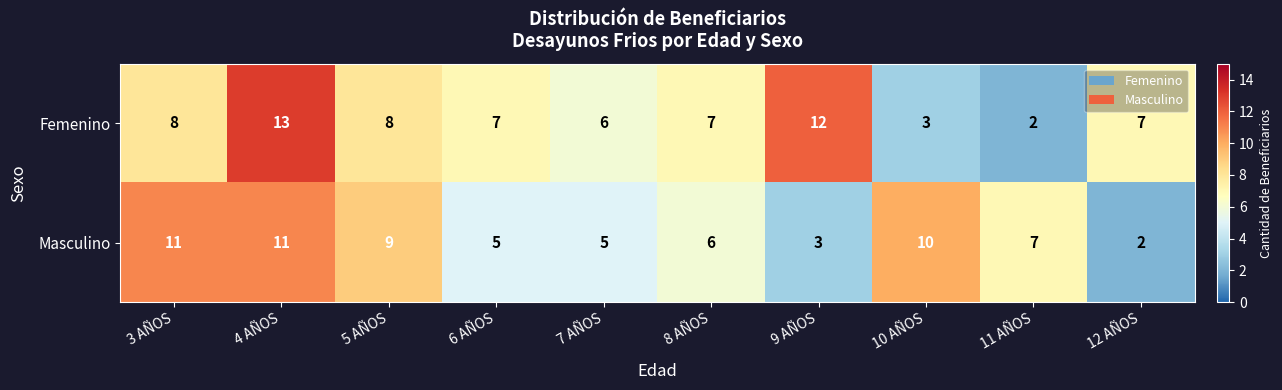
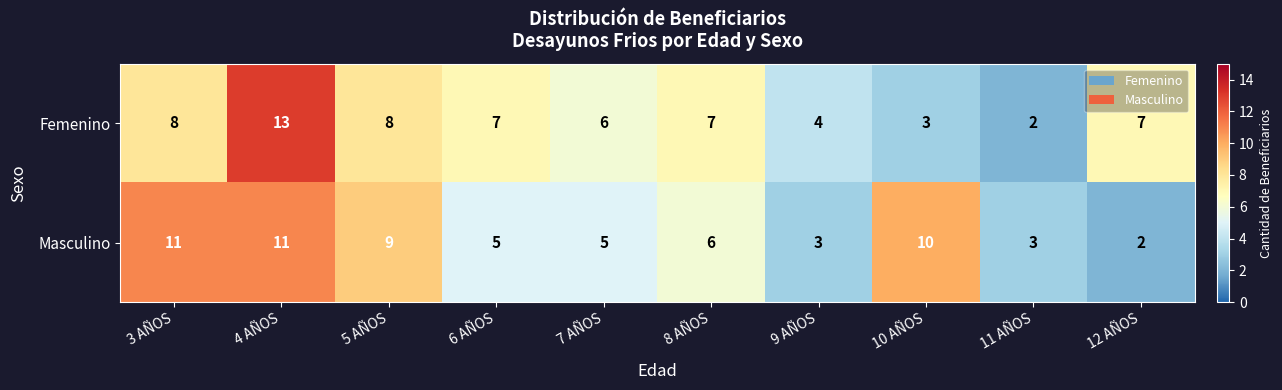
  {
    "Femenino": {
      "3 AÑOS": 8,
      "4 AÑOS": 13,
      "5 AÑOS": 8,
      "6 AÑOS": 7,
      "7 AÑOS": 6,
      "8 AÑOS": 7,
-     "9 AÑOS": 12,
+     "9 AÑOS": 4,
      "10 AÑOS": 3,
      "11 AÑOS": 2,
      "12 AÑOS": 7
    },
    "Masculino": {
      "3 AÑOS": 11,
      "4 AÑOS": 11,
      "5 AÑOS": 9,
      "6 AÑOS": 5,
      "7 AÑOS": 5,
      "8 AÑOS": 6,
      "9 AÑOS": 3,
      "10 AÑOS": 10,
-     "11 AÑOS": 7,
+     "11 AÑOS": 3,
      "12 AÑOS": 2
    }
  }
